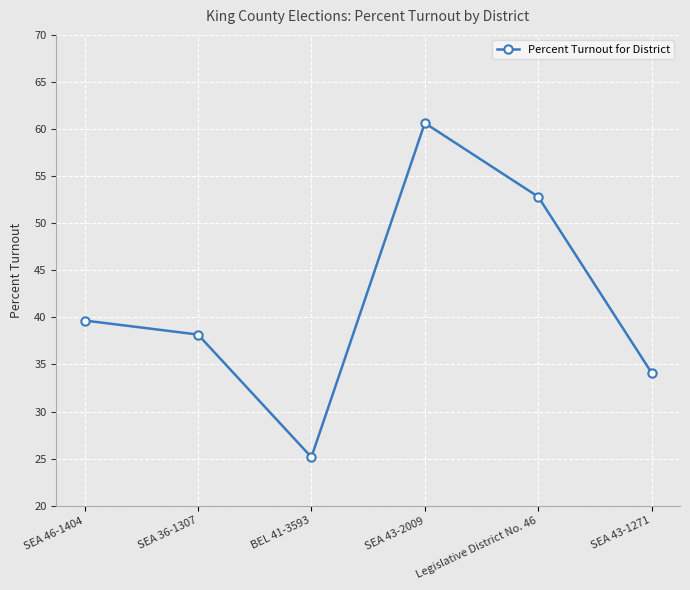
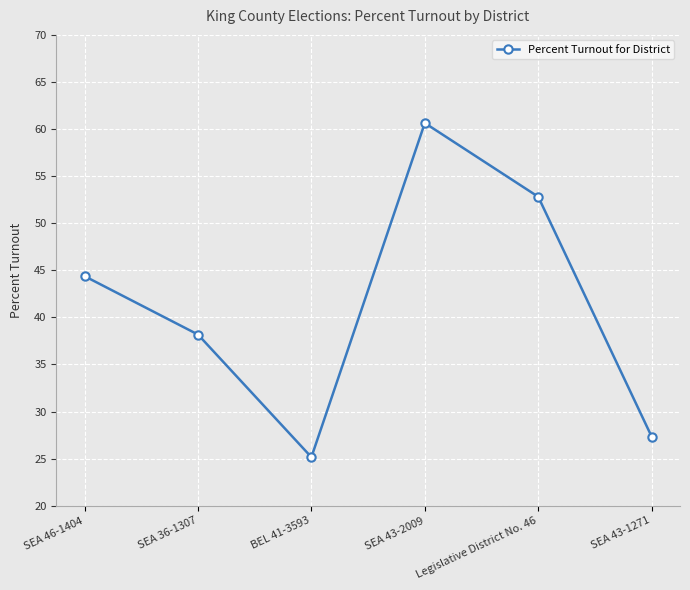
  {
-   "SEA 46-1404": 40,
+   "SEA 46-1404": 44,
    "SEA 36-1307": 38,
    "BEL 41-3593": 25,
    "SEA 43-2009": 61,
    "Legislative District No. 46": 53,
-   "SEA 43-1271": 34
+   "SEA 43-1271": 27
  }
